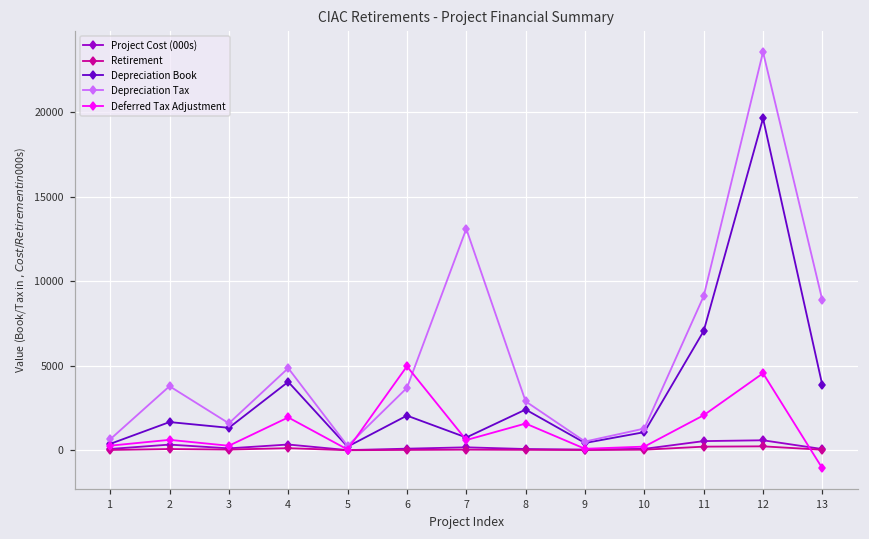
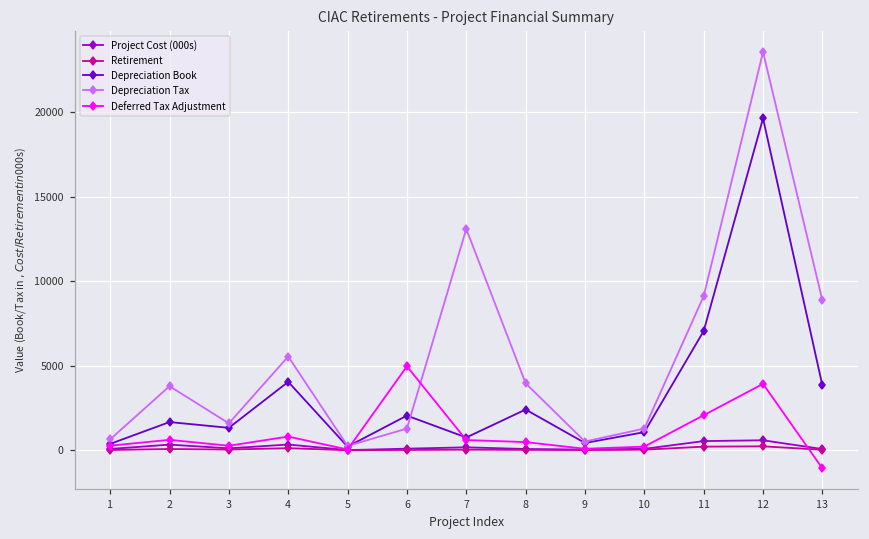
  {
    "Retirement": {
      "2": 100,
      "4": 100,
      "11": 200,
      "12": 200
    },
    "Depreciation Tax": {
      "1": 600,
      "2": 3800,
      "3": 1600,
-     "4": 4900,
-     "6": 3700,
+     "4": 5500,
+     "6": 1300,
      "7": 13100,
-     "8": 2900,
+     "8": 4000,
      "10": 1300,
      "11": 9100,
      "12": 23600,
      "13": 8900
    },
    "Deferred Tax Adjustment": {
      "2": 600,
-     "4": 1900,
+     "4": 800,
      "6": 5000,
-     "8": 1600,
+     "8": 500,
      "11": 2100,
-     "12": 4600,
+     "12": 3900,
      "13": -1100
    }
  }
